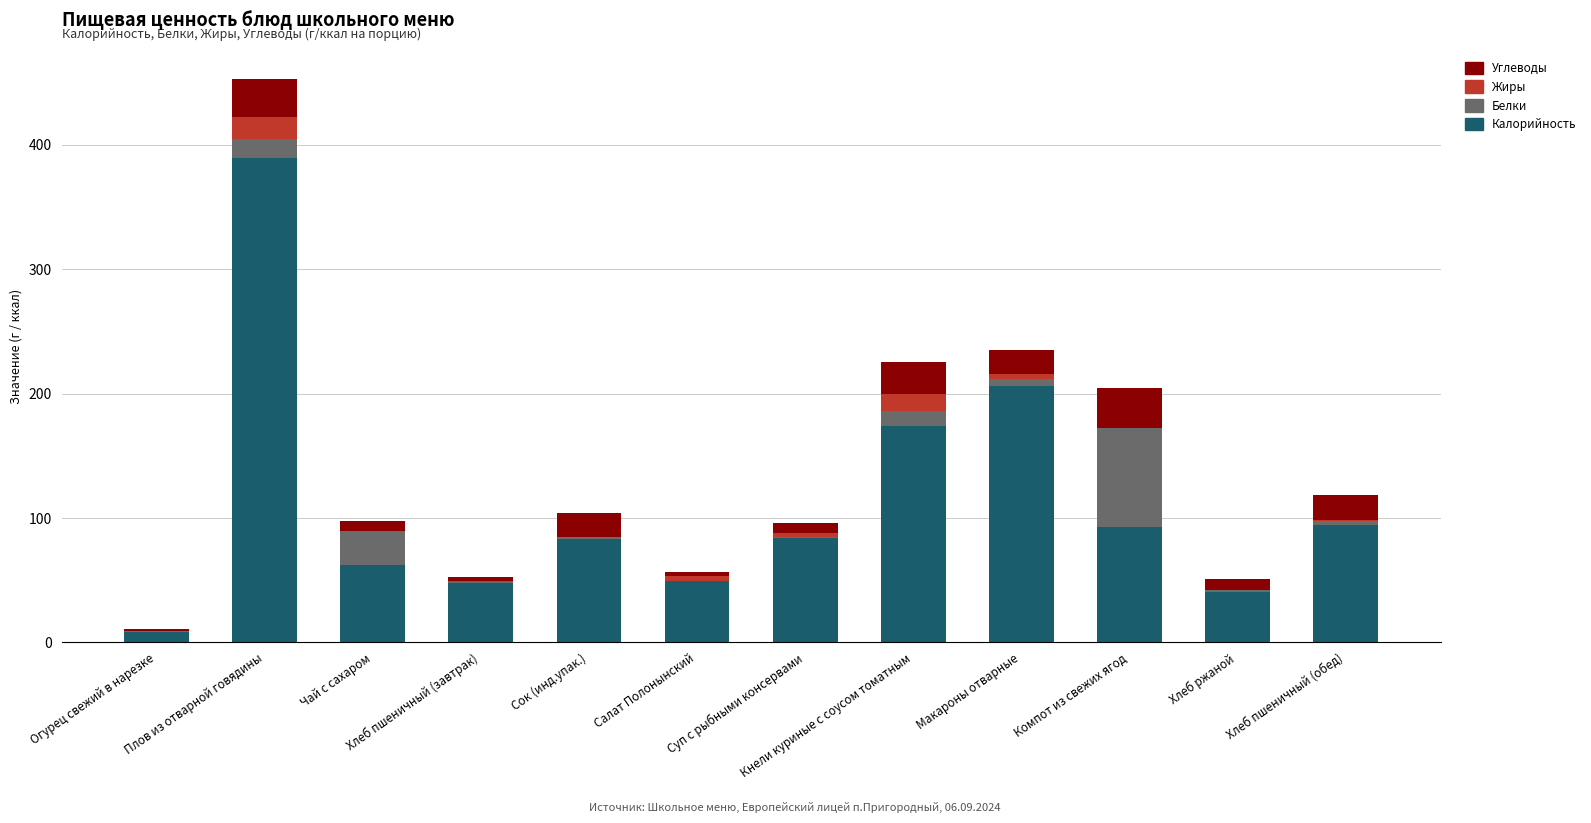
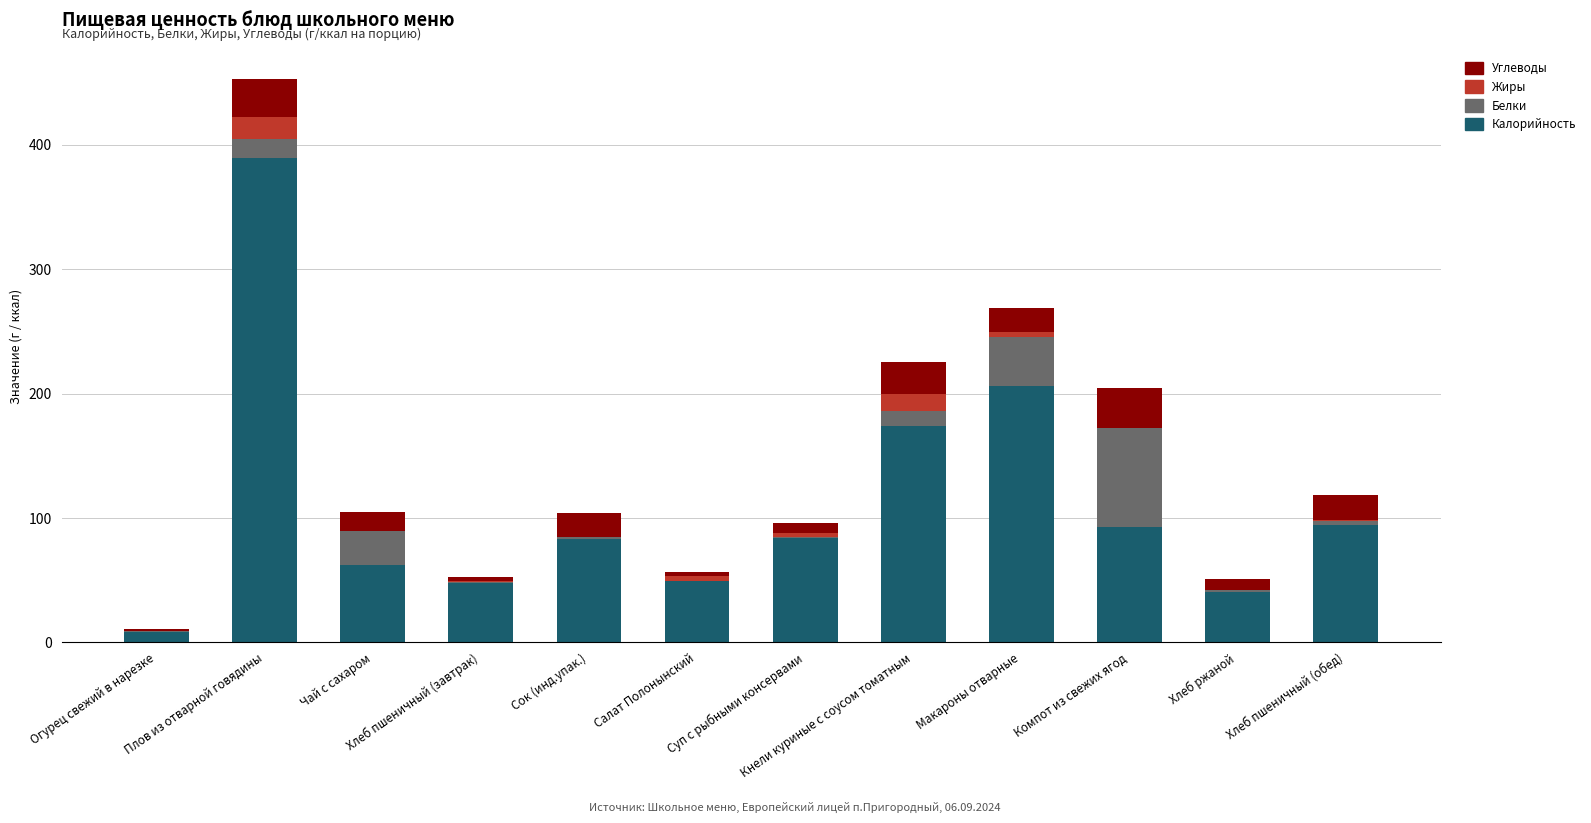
  {
    "Калорийность": {
      "Огурец свежий в нарезке": 8,
      "Плов из отварной говядины": 389,
      "Чай с сахаром": 62,
      "Хлеб пшеничный (завтрак)": 47,
      "Сок (инд.упак.)": 83,
      "Салат Полонынский": 49,
      "Суп с рыбными консервами": 84,
      "Кнели куриные с соусом томатным": 174,
      "Макароны отварные": 206,
      "Компот из свежих ягод": 93,
      "Хлеб ржаной": 41,
      "Хлеб пшеничный (обед)": 95
    },
    "Белки": {
      "Плов из отварной говядины": 15,
      "Чай с сахаром": 27,
      "Кнели куриные с соусом томатным": 12,
-     "Макароны отварные": 6,
+     "Макароны отварные": 40,
      "Компот из свежих ягод": 80,
      "Хлеб пшеничный (обед)": 3
    },
    "Жиры": {
      "Плов из отварной говядины": 18,
      "Чай с сахаром": 0,
      "Салат Полонынский": 4,
      "Суп с рыбными консервами": 3,
      "Кнели куриные с соусом томатным": 13,
      "Макароны отварные": 4
    },
    "Углеводы": {
      "Плов из отварной говядины": 31,
-     "Чай с сахаром": 8,
+     "Чай с сахаром": 15,
      "Хлеб пшеничный (завтрак)": 3,
      "Сок (инд.упак.)": 20,
      "Салат Полонынский": 3,
      "Суп с рыбными консервами": 8,
      "Кнели куриные с соусом томатным": 26,
      "Макароны отварные": 19,
      "Компот из свежих ягод": 32,
      "Хлеб ржаной": 9,
      "Хлеб пшеничный (обед)": 20
    }
  }
